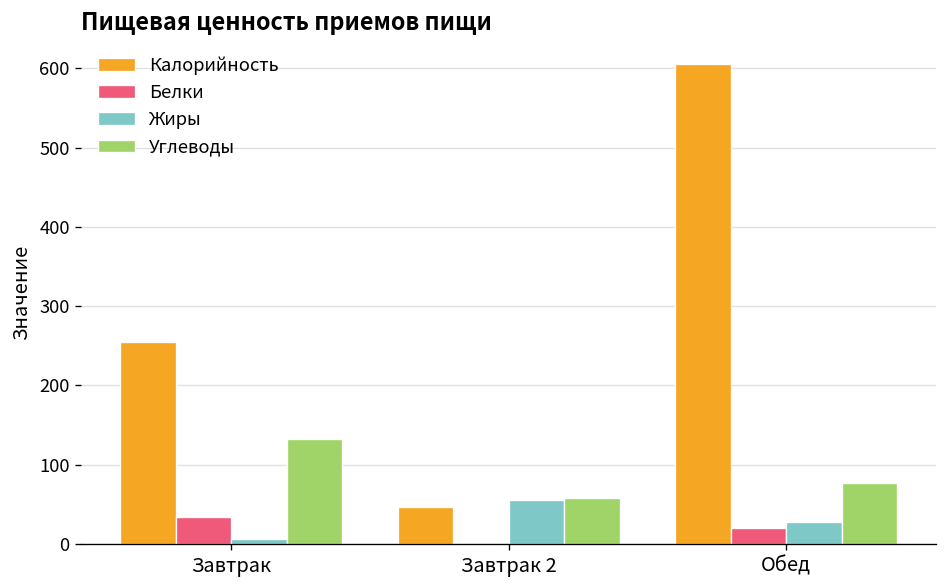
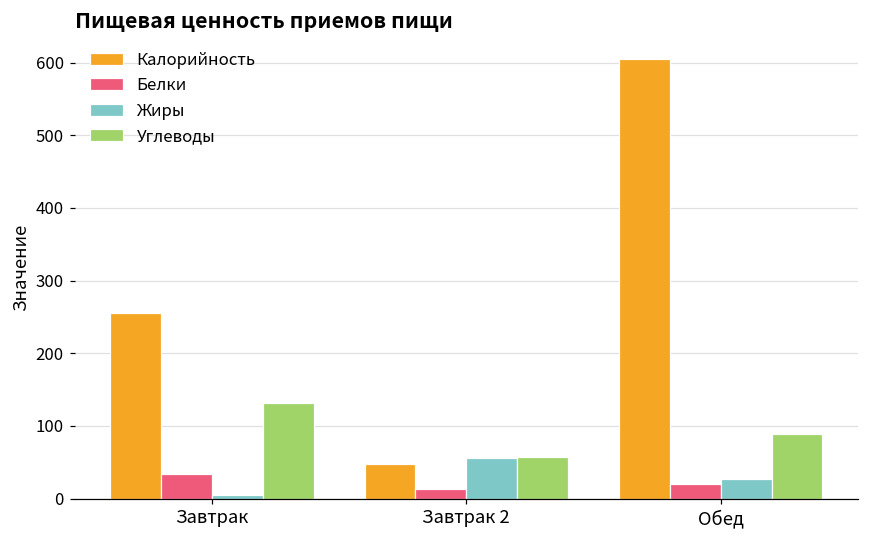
  {
    "Калорийность": {
      "Завтрак": 260,
      "Завтрак 2": 50,
      "Обед": 610
    },
    "Белки": {
      "Завтрак": 30,
-     "Завтрак 2": 0,
+     "Завтрак 2": 10,
      "Обед": 20
    },
    "Жиры": {
      "Завтрак": 10,
      "Завтрак 2": 60,
      "Обед": 30
    },
    "Углеводы": {
      "Завтрак": 130,
      "Завтрак 2": 60,
-     "Обед": 80
+     "Обед": 90
    }
  }
